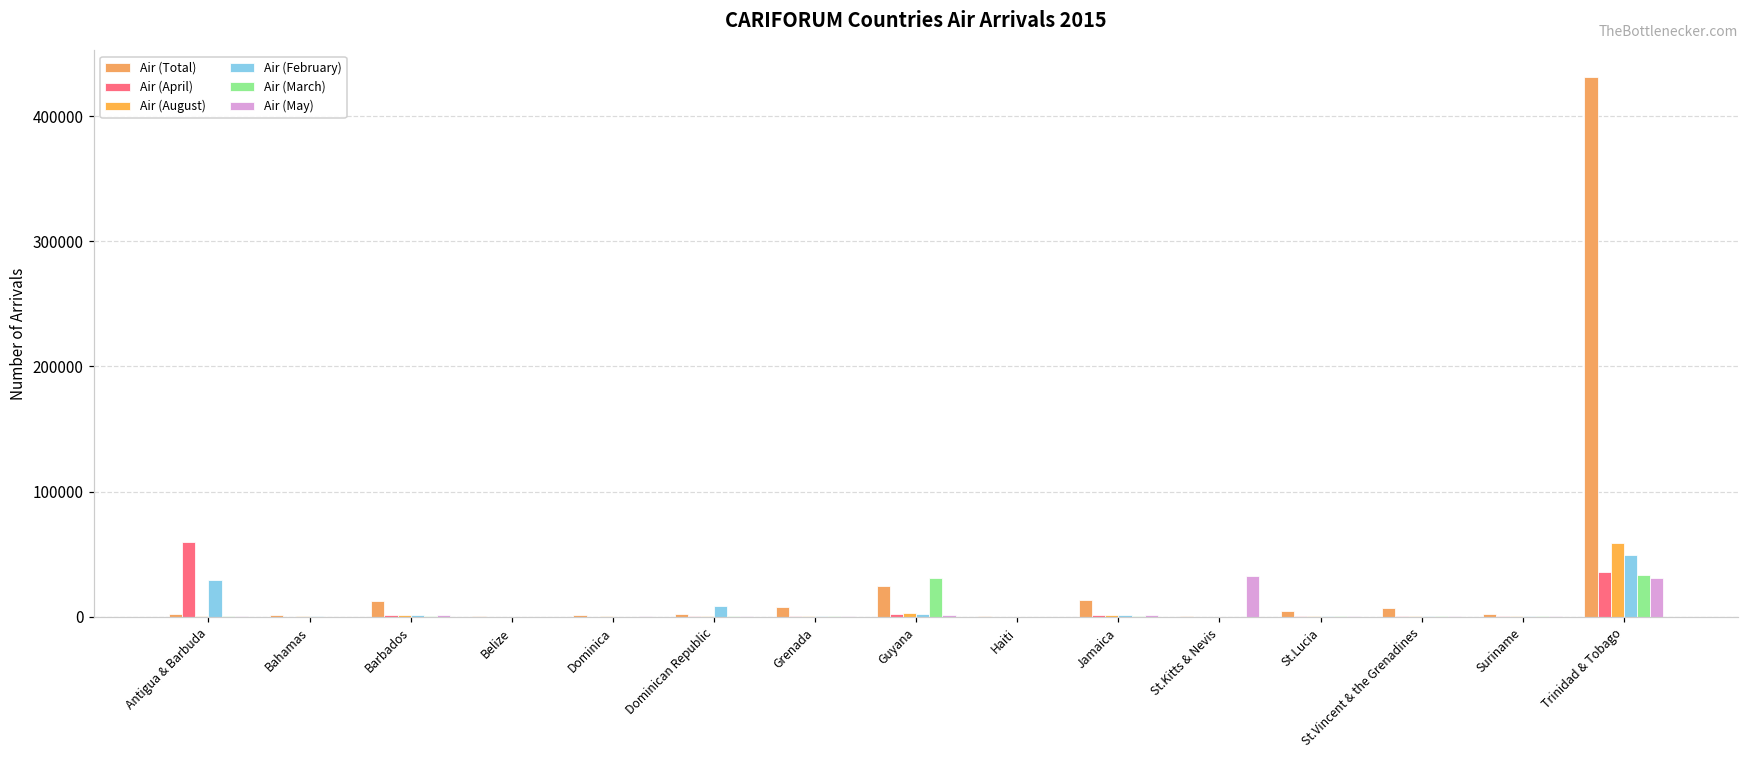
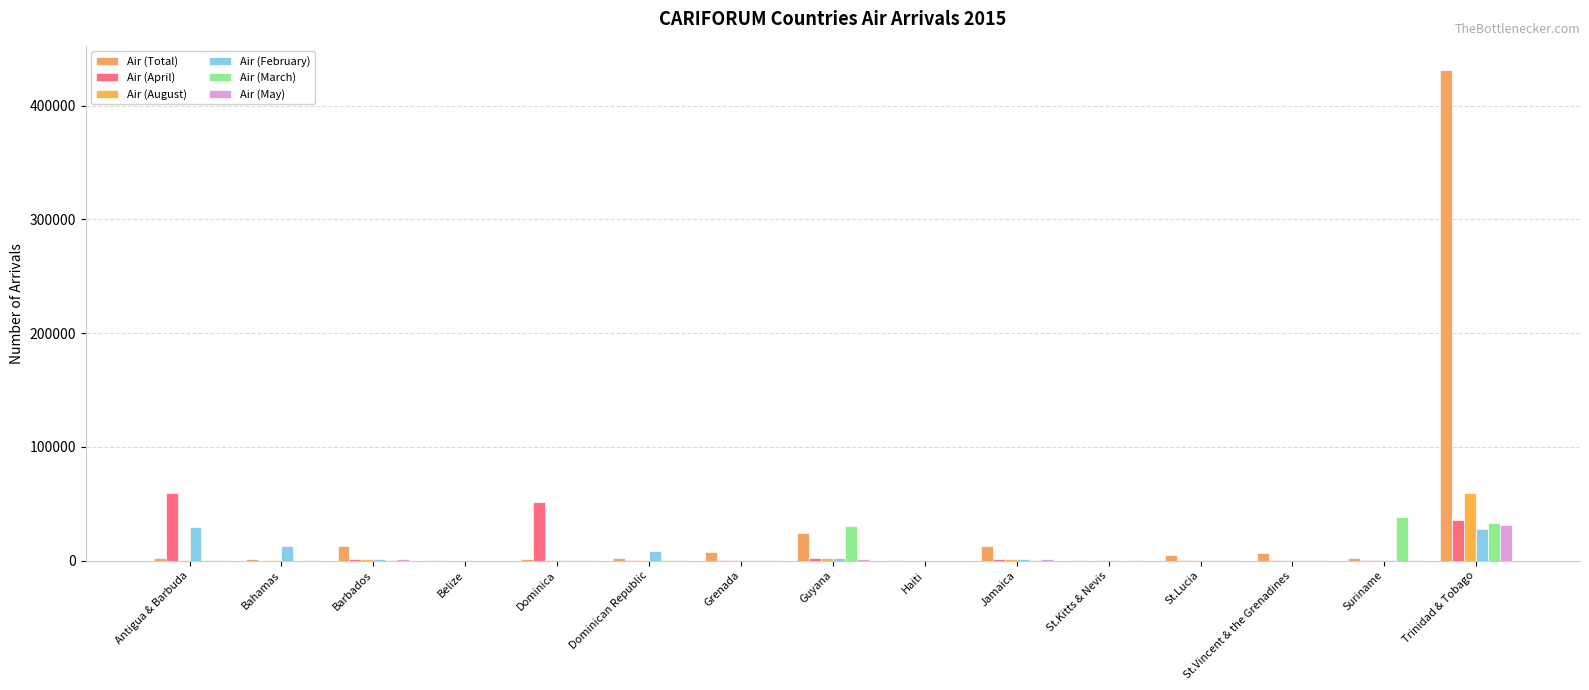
  {
    "Air (April)": {
      "Antigua & Barbuda": 60000,
-     "Dominica": 0,
+     "Dominica": 52000,
      "Trinidad & Tobago": 36000
    },
    "Air (February)": {
      "Antigua & Barbuda": 29000,
-     "Bahamas": 0,
+     "Bahamas": 13000,
      "Dominican Republic": 9000,
-     "Trinidad & Tobago": 49000
+     "Trinidad & Tobago": 28000
    },
    "Air (March)": {
      "Guyana": 31000,
-     "Suriname": 0,
+     "Suriname": 38000,
      "Trinidad & Tobago": 33000
    },
    "Air (May)": {
-     "St.Kitts & Nevis": 32000,
+     "St.Kitts & Nevis": 0,
      "Trinidad & Tobago": 31000
    }
  }
